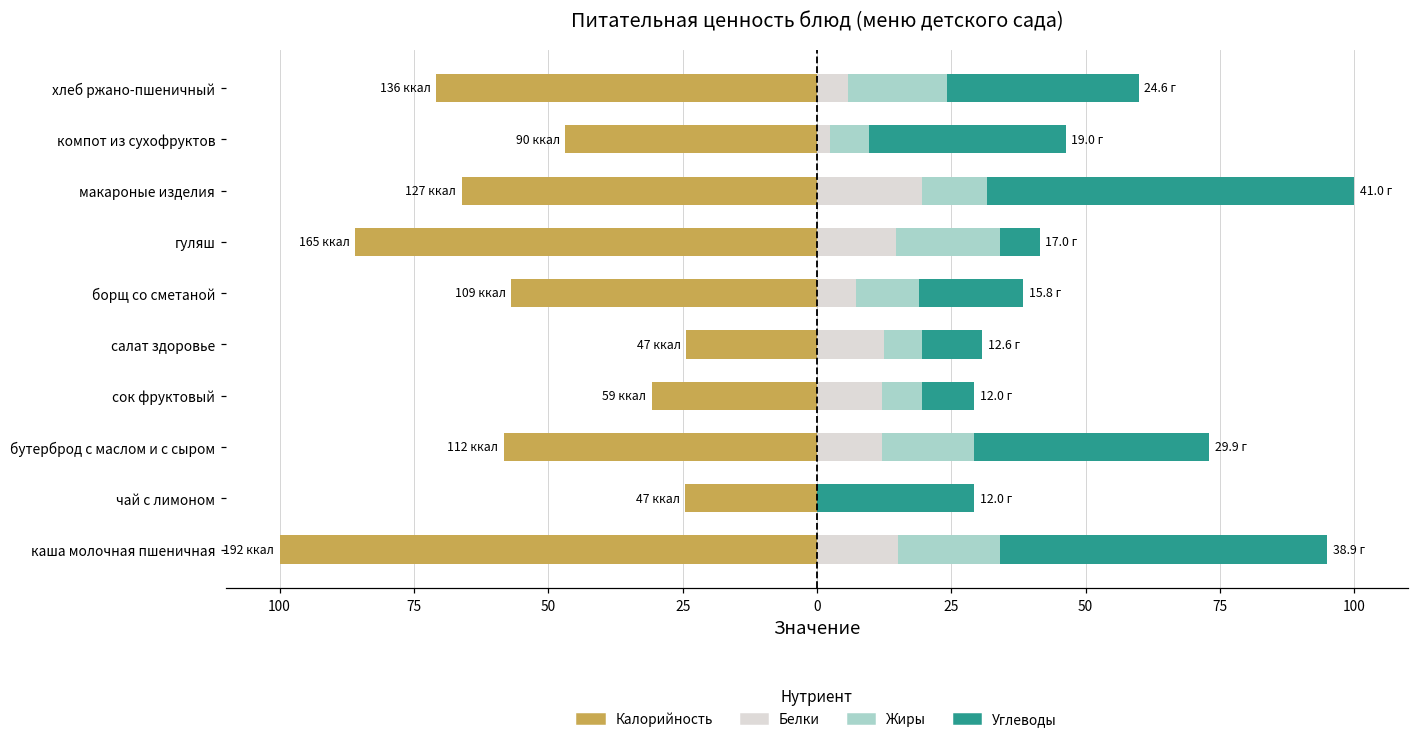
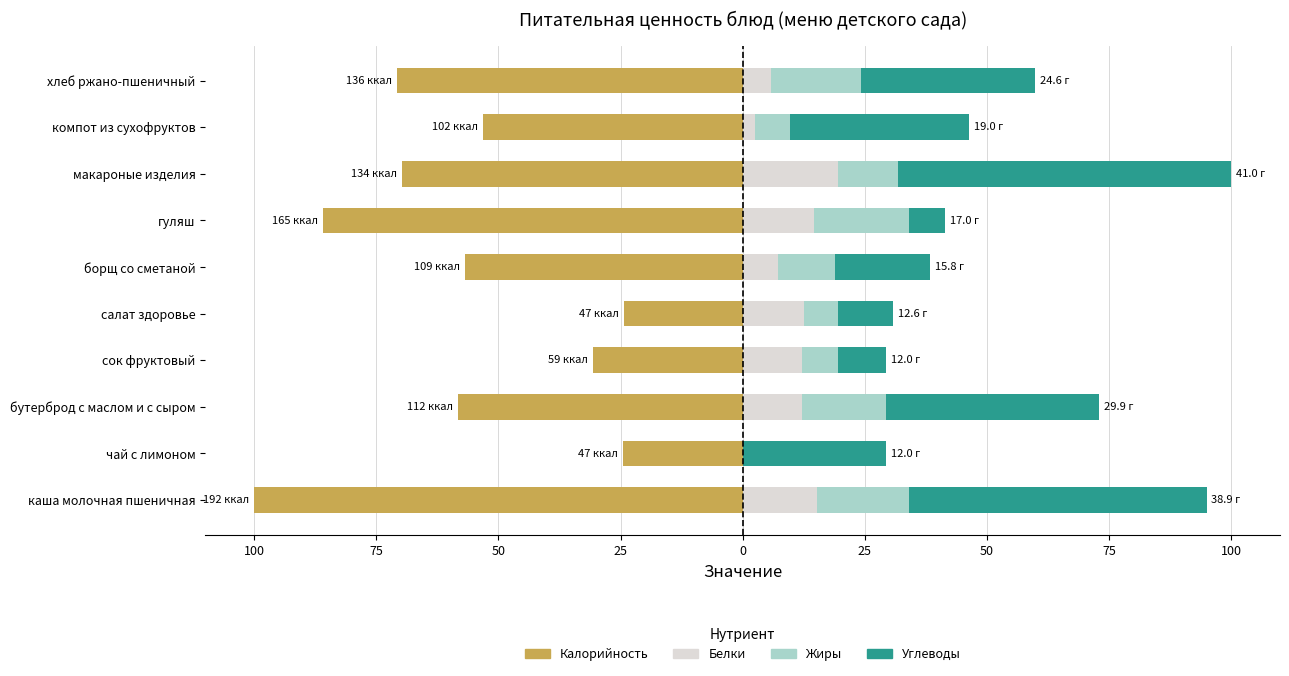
  {
    "Калорийность": {
-     "компот из сухофруктов": 90,
-     "макароные изделия": 127
+     "компот из сухофруктов": 102,
+     "макароные изделия": 134
    }
  }
